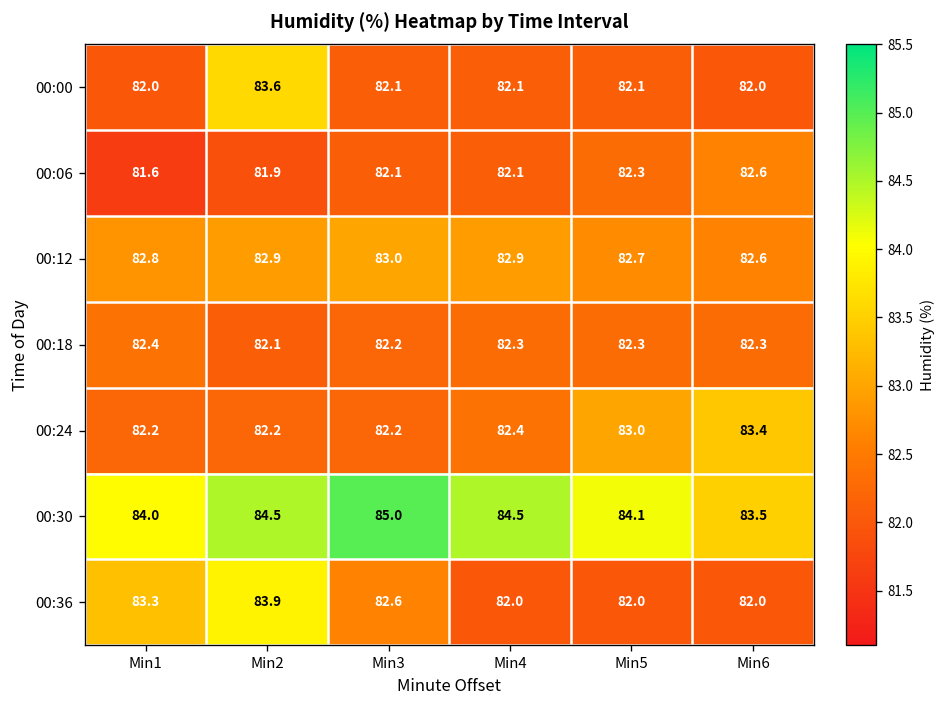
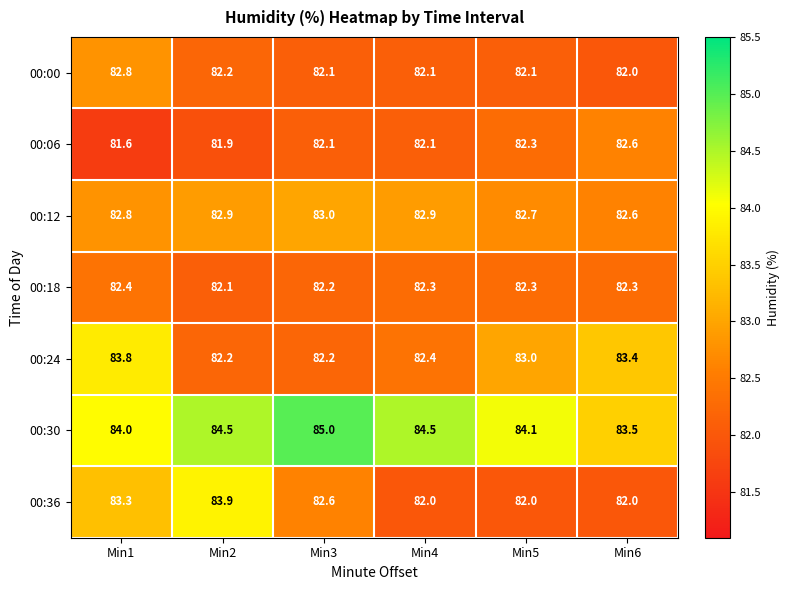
  {
    "00:00": {
-     "Min1": 82.0,
-     "Min2": 83.6,
+     "Min1": 82.8,
+     "Min2": 82.2,
      "Min3": 82.1,
      "Min4": 82.1,
      "Min5": 82.1,
      "Min6": 82.0
    },
    "00:06": {
      "Min1": 81.6,
      "Min2": 81.9,
      "Min3": 82.1,
      "Min4": 82.1,
      "Min5": 82.3,
      "Min6": 82.6
    },
    "00:12": {
      "Min1": 82.8,
      "Min2": 82.9,
      "Min3": 83.0,
      "Min4": 82.9,
      "Min5": 82.7,
      "Min6": 82.6
    },
    "00:18": {
      "Min1": 82.4,
      "Min2": 82.1,
      "Min3": 82.2,
      "Min4": 82.3,
      "Min5": 82.3,
      "Min6": 82.3
    },
    "00:24": {
-     "Min1": 82.2,
+     "Min1": 83.8,
      "Min2": 82.2,
      "Min3": 82.2,
      "Min4": 82.4,
      "Min5": 83.0,
      "Min6": 83.4
    },
    "00:30": {
      "Min1": 84.0,
      "Min2": 84.5,
      "Min3": 85.0,
      "Min4": 84.5,
      "Min5": 84.1,
      "Min6": 83.5
    },
    "00:36": {
      "Min1": 83.3,
      "Min2": 83.9,
      "Min3": 82.6,
      "Min4": 82.0,
      "Min5": 82.0,
      "Min6": 82.0
    }
  }
